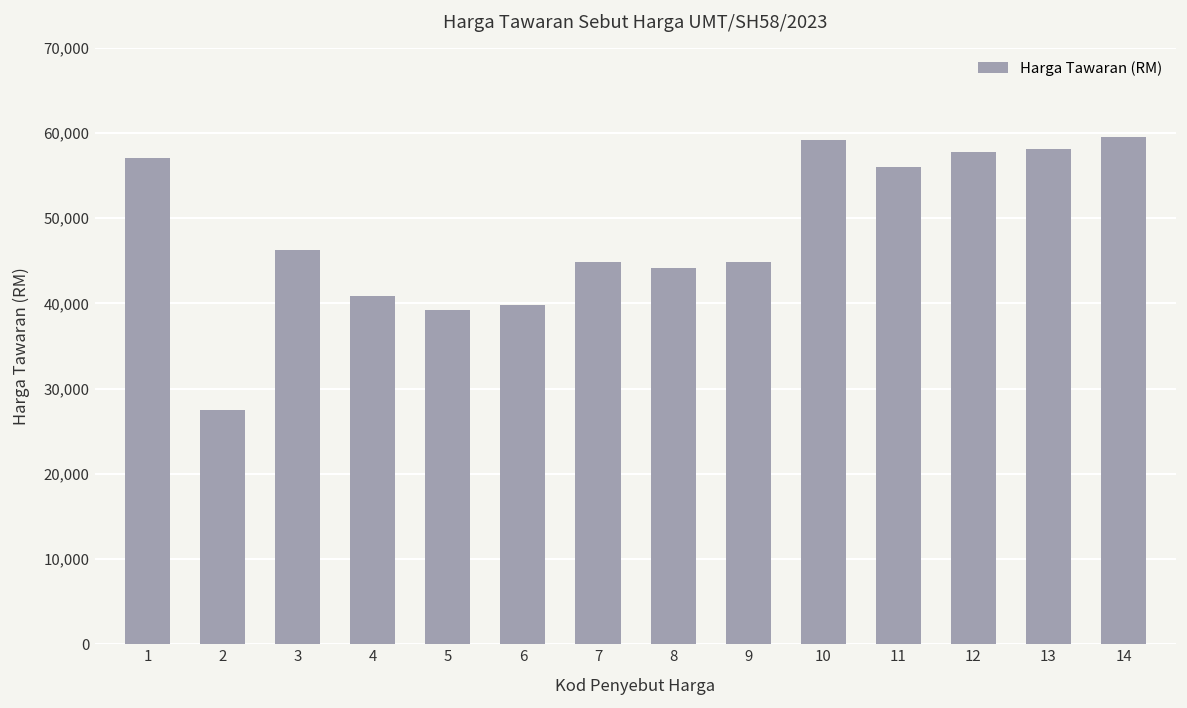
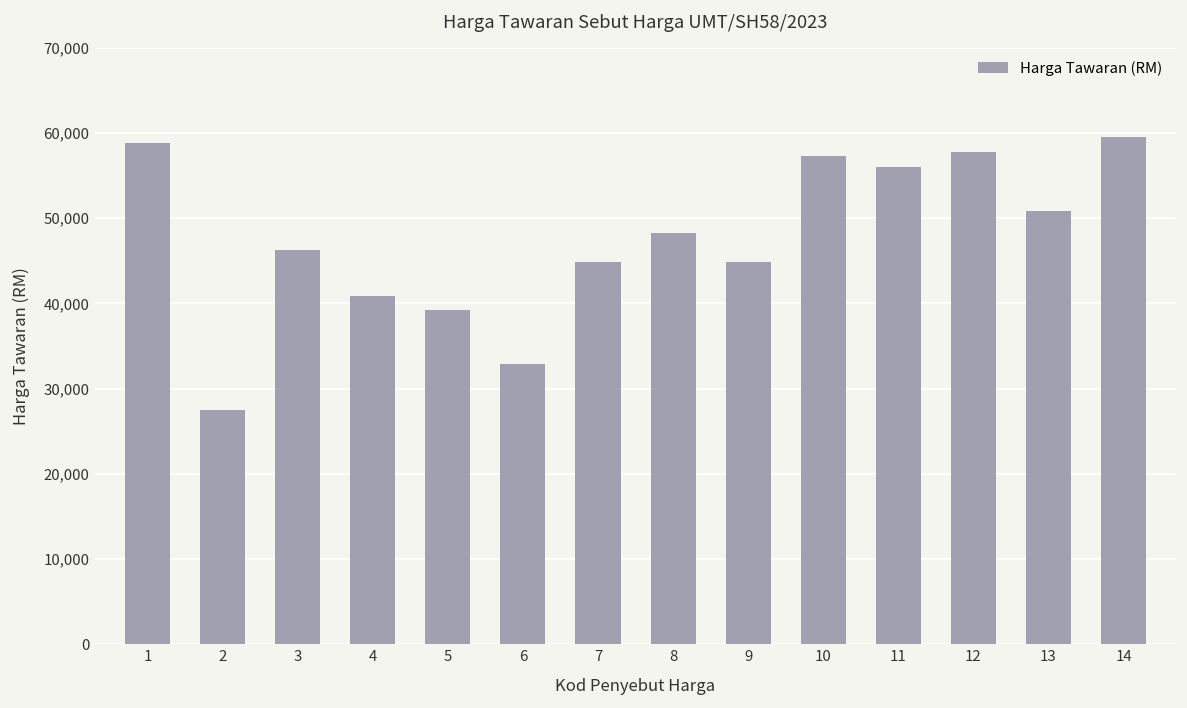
  {
-   "1": "57,000",
+   "1": "59,000",
    "2": "27,000",
    "3": "46,000",
    "4": "41,000",
    "5": "39,000",
-   "6": "40,000",
+   "6": "33,000",
    "7": "45,000",
-   "8": "44,000",
+   "8": "48,000",
    "9": "45,000",
-   "10": "59,000",
+   "10": "57,000",
    "11": "56,000",
    "12": "58,000",
-   "13": "58,000",
+   "13": "51,000",
    "14": "59,000"
  }
